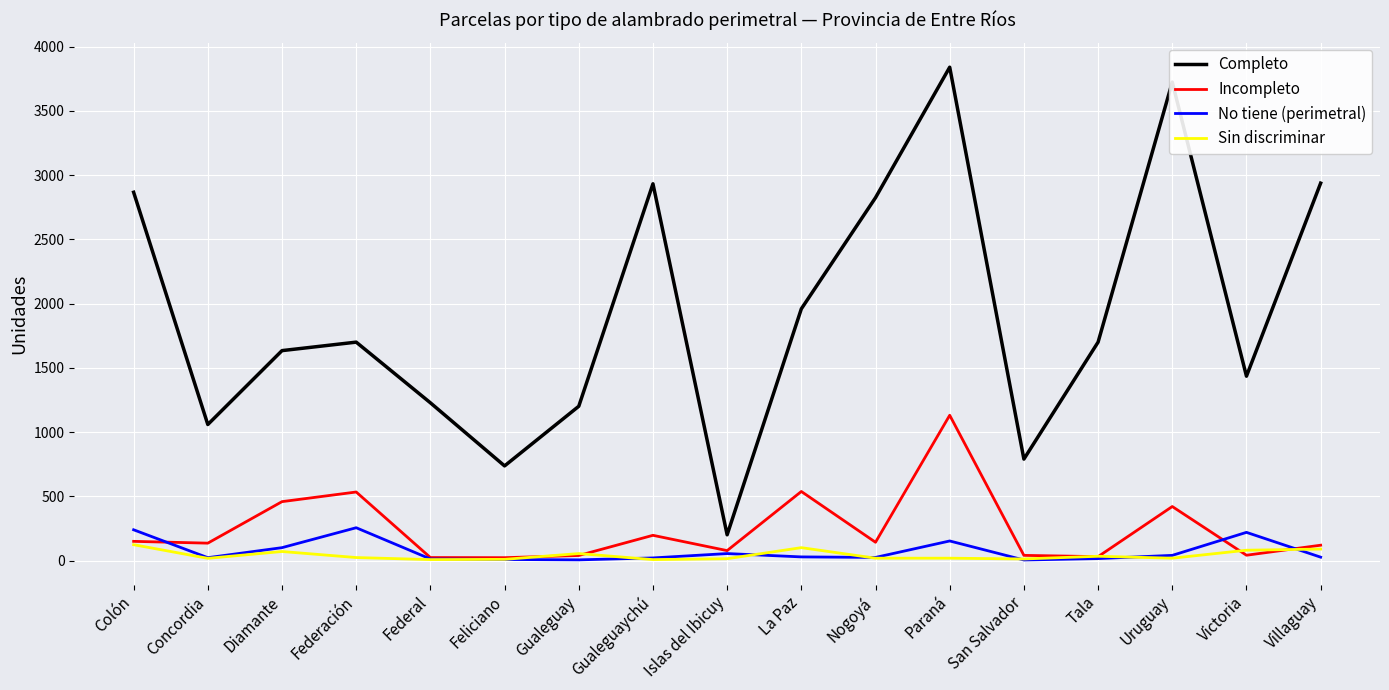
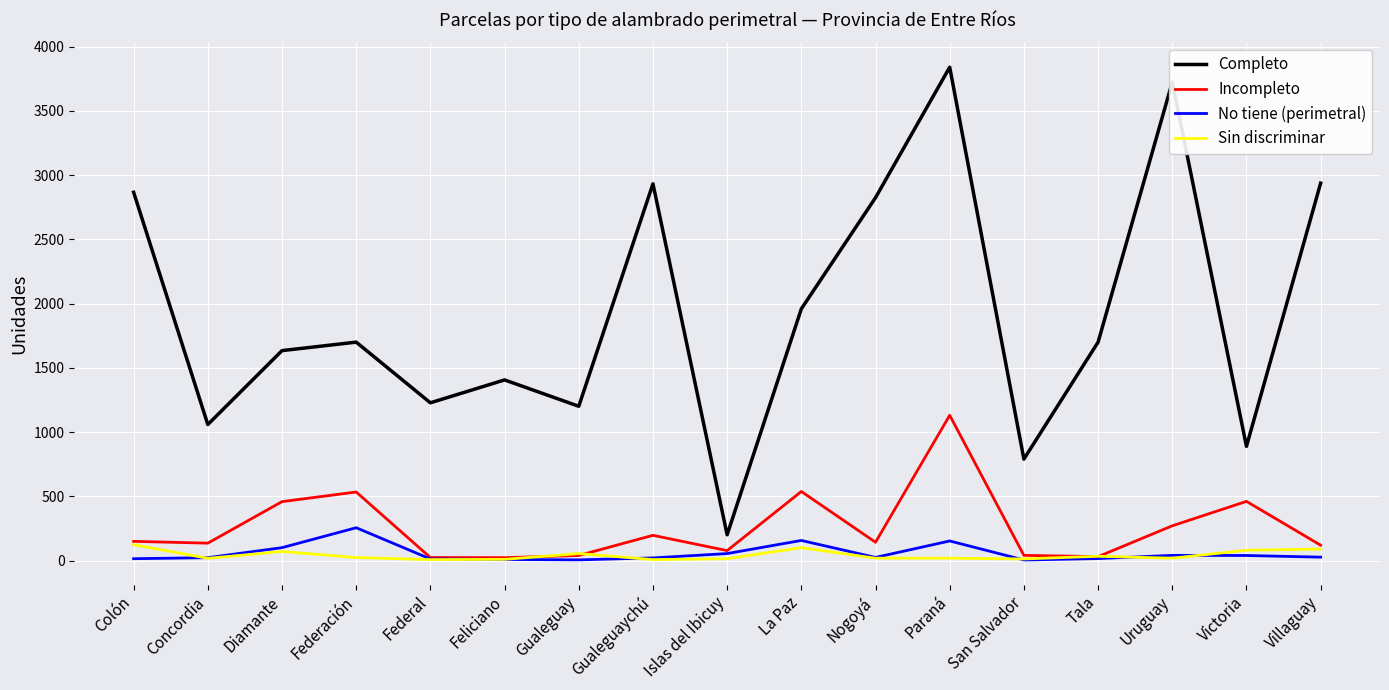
  {
    "Completo": {
      "Colón": 2870,
      "Concordia": 1060,
      "Diamante": 1630,
      "Federación": 1700,
      "Federal": 1230,
-     "Feliciano": 740,
+     "Feliciano": 1410,
      "Gualeguay": 1200,
      "Gualeguaychú": 2930,
      "Islas del Ibicuy": 200,
      "La Paz": 1960,
      "Nogoyá": 2820,
      "Paraná": 3840,
      "San Salvador": 790,
      "Tala": 1700,
-     "Victoria": 1440,
+     "Victoria": 890,
      "Villaguay": 2940
    },
    "Incompleto": {
      "Colón": 150,
      "Concordia": 140,
      "Diamante": 460,
      "Federación": 530,
      "Gualeguaychú": 200,
      "Islas del Ibicuy": 80,
      "La Paz": 540,
      "Nogoyá": 140,
      "Paraná": 1130,
      "San Salvador": 40,
-     "Uruguay": 420,
-     "Victoria": 40,
+     "Uruguay": 270,
+     "Victoria": 460,
      "Villaguay": 120
    },
    "No tiene (perimetral)": {
-     "Colón": 240,
+     "Colón": 20,
      "Diamante": 100,
      "Federación": 260,
      "Gualeguay": 10,
      "Islas del Ibicuy": 60,
-     "La Paz": 30,
+     "La Paz": 160,
      "Paraná": 150,
      "Uruguay": 40,
-     "Victoria": 220,
+     "Victoria": 40,
      "Villaguay": 30
    },
    "Sin discriminar": {
      "Colón": 120,
      "Diamante": 70,
      "Federación": 20,
      "Islas del Ibicuy": 20,
      "La Paz": 100,
      "Paraná": 20,
      "Uruguay": 20,
      "Victoria": 80,
      "Villaguay": 90
    }
  }
